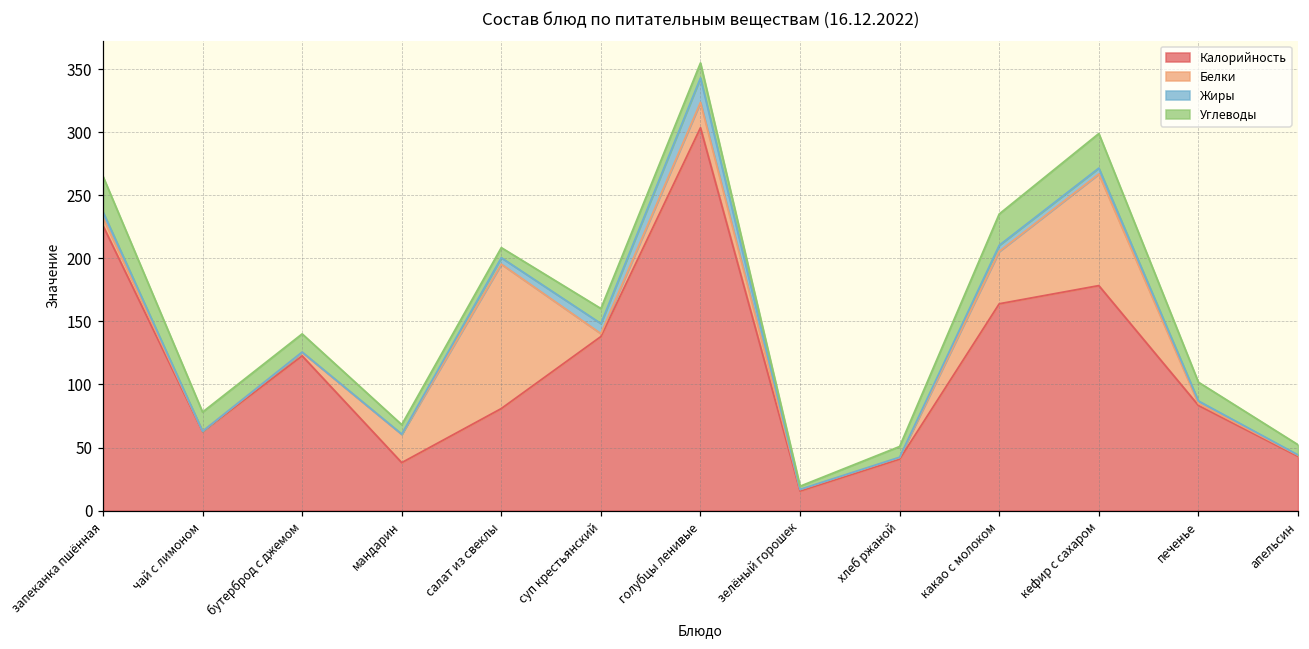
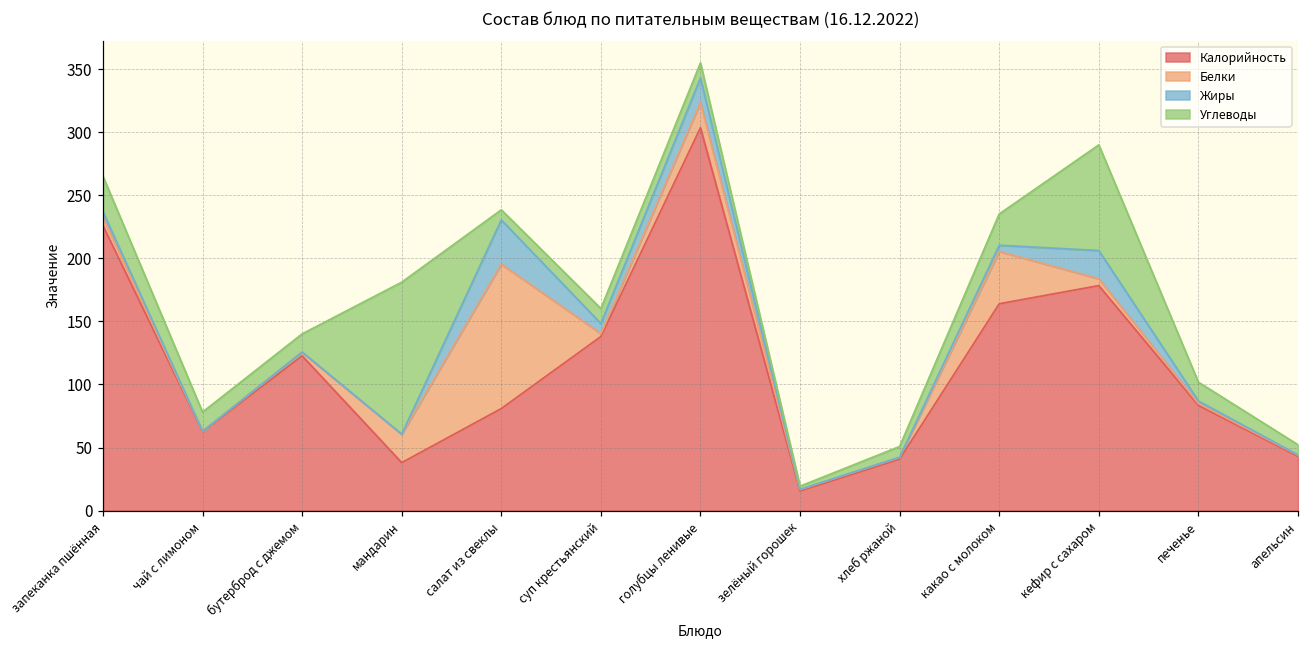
  {
    "Калорийность": {
      "запеканка пшённая": 226,
      "бутерброд с джемом": 123,
      "мандарин": 38,
      "салат из свеклы": 81,
      "суп крестьянский": 138,
      "голубцы ленивые": 304,
      "какао с молоком": 164,
      "кефир с сахаром": 178
    },
    "Белки": {
      "запеканка пшённая": 6,
      "салат из свеклы": 115,
      "суп крестьянский": 2,
      "голубцы ленивые": 20,
      "какао с молоком": 42,
-     "кефир с сахаром": 88
+     "кефир с сахаром": 5
    },
    "Жиры": {
      "запеканка пшённая": 5,
-     "салат из свеклы": 5,
+     "салат из свеклы": 35,
      "суп крестьянский": 8,
      "голубцы ленивые": 19,
      "какао с молоком": 5,
-     "кефир с сахаром": 5
+     "кефир с сахаром": 22
    },
    "Углеводы": {
      "запеканка пшённая": 28,
      "чай с лимоном": 15,
      "бутерброд с джемом": 14,
-     "мандарин": 7,
+     "мандарин": 121,
      "салат из свеклы": 8,
      "суп крестьянский": 12,
      "голубцы ленивые": 12,
      "зелёный горошек": 3,
      "хлеб ржаной": 9,
      "какао с молоком": 25,
-     "кефир с сахаром": 27,
+     "кефир с сахаром": 84,
      "печенье": 15,
      "апельсин": 8
    }
  }
